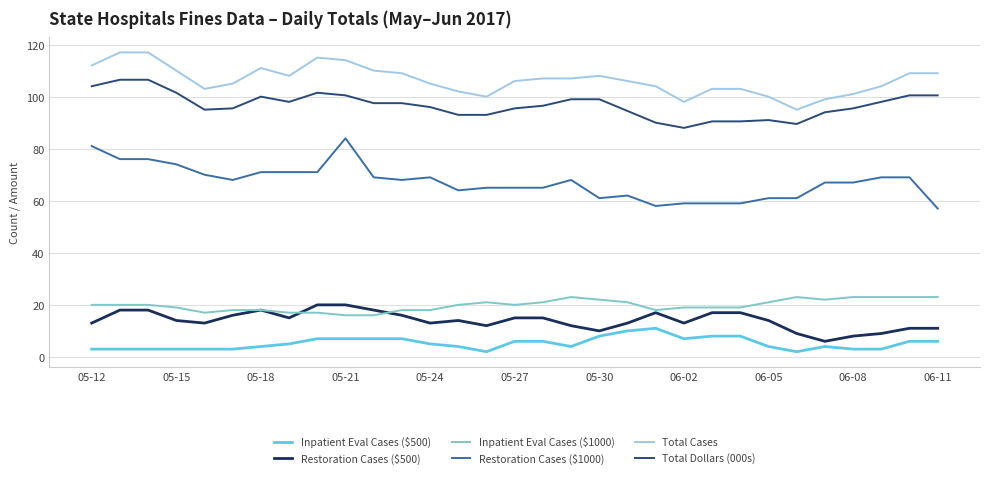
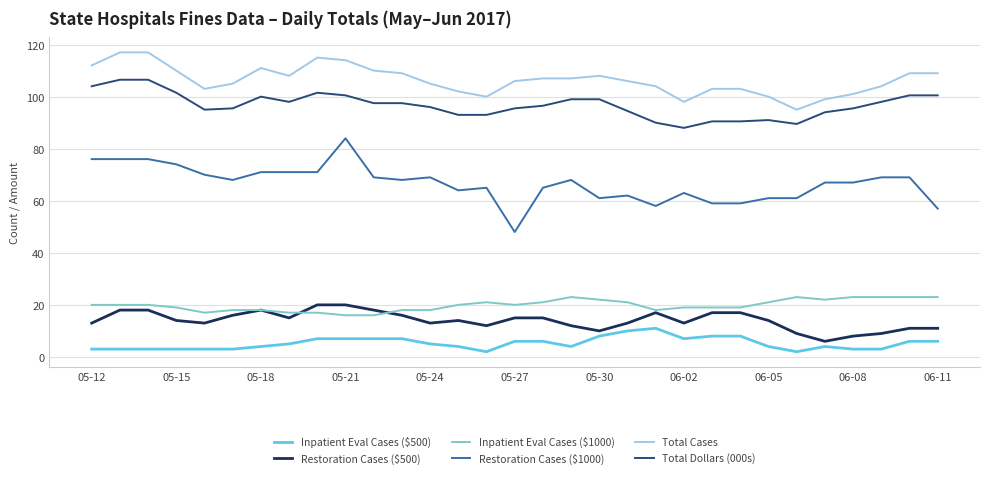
  {
    "Restoration Cases ($1000)": {
-     "05-12": 81,
+     "05-12": 76,
      "05-15": 74,
      "05-18": 71,
      "05-21": 84,
      "05-24": 69,
-     "05-27": 65,
+     "05-27": 48,
      "05-30": 61,
-     "06-02": 59,
+     "06-02": 63,
      "06-05": 61,
      "06-08": 67,
      "06-11": 57
    }
  }
